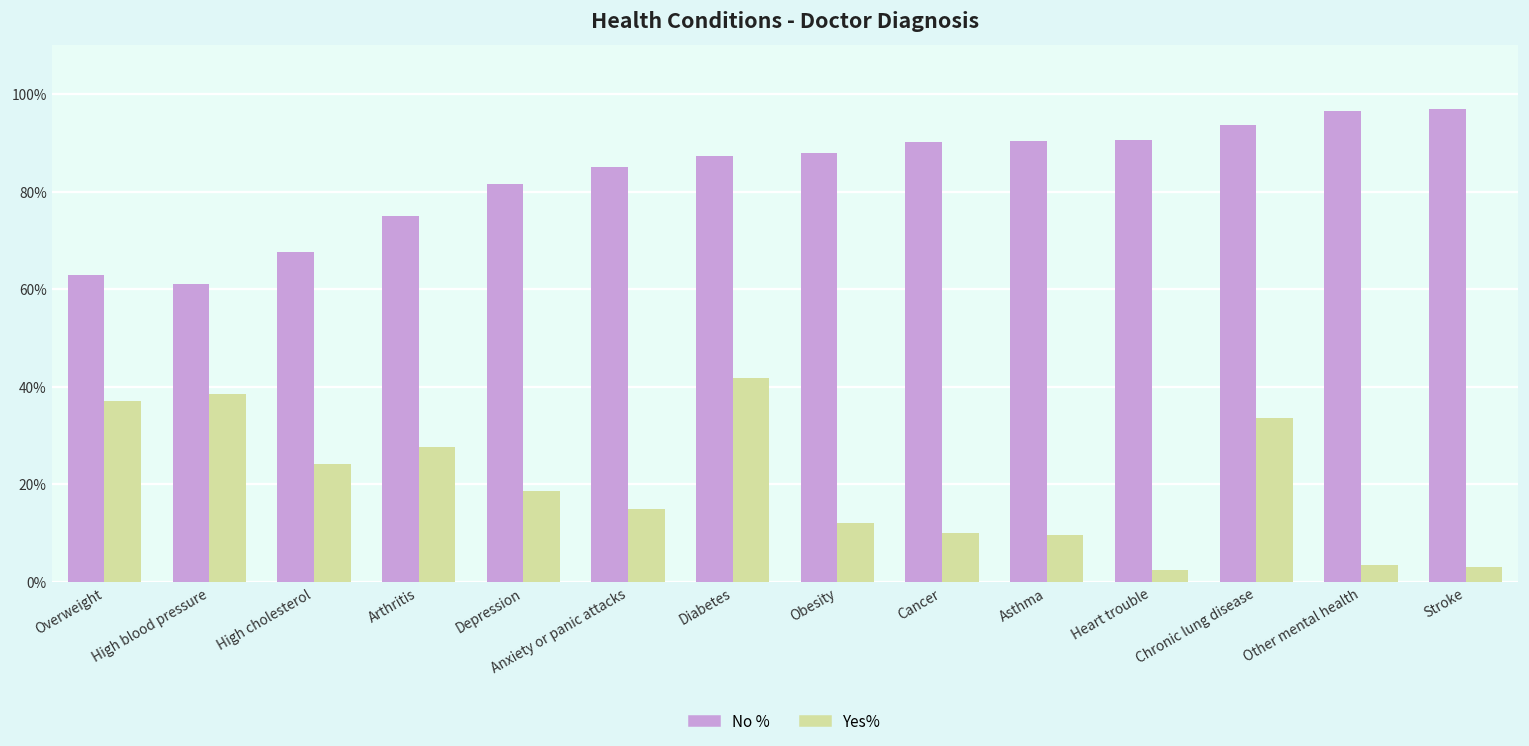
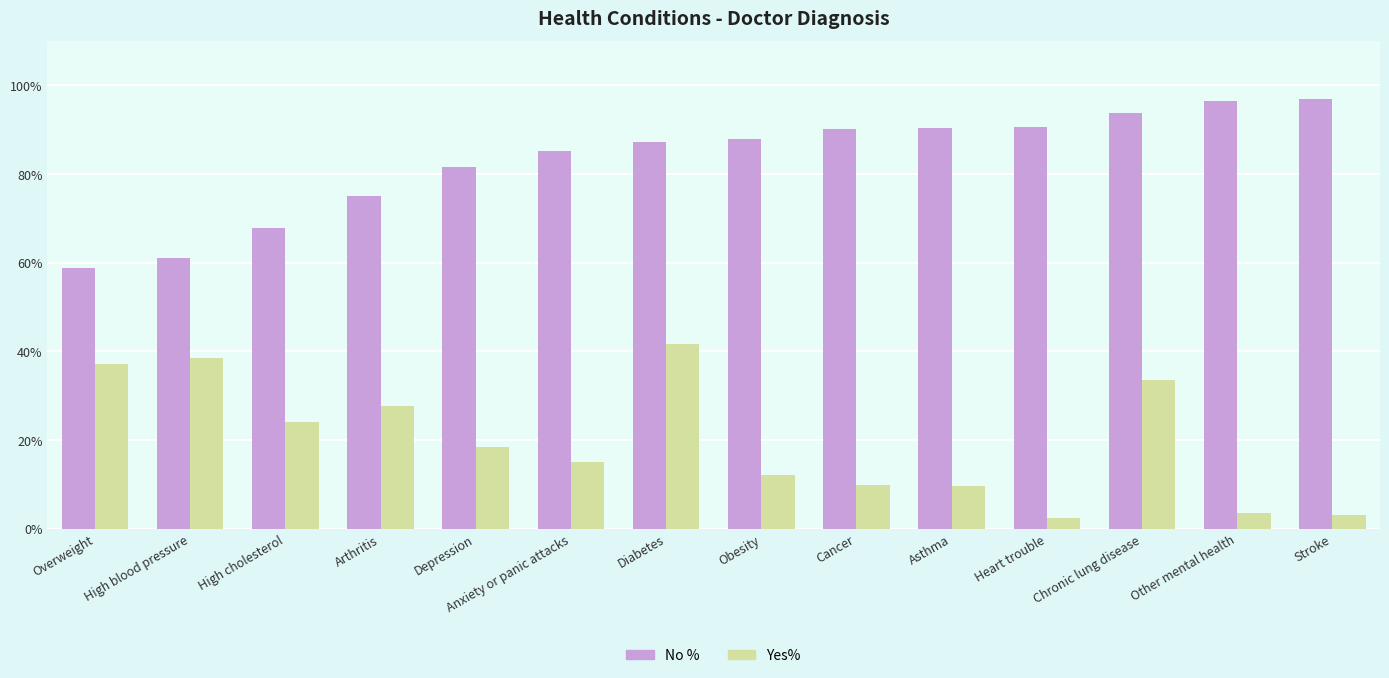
  {
    "No %": {
-     "Overweight": "63%",
+     "Overweight": "59%",
      "High blood pressure": "61%",
      "High cholesterol": "68%",
      "Arthritis": "75%",
      "Depression": "81%",
      "Anxiety or panic attacks": "85%",
      "Diabetes": "87%",
      "Obesity": "88%",
      "Cancer": "90%",
      "Asthma": "90%",
      "Heart trouble": "91%",
      "Chronic lung disease": "94%",
      "Other mental health": "96%",
      "Stroke": "97%"
    },
    "Yes%": {
      "Overweight": "37%",
      "High blood pressure": "39%",
      "High cholesterol": "24%",
      "Arthritis": "28%",
      "Depression": "19%",
      "Anxiety or panic attacks": "15%",
      "Diabetes": "42%",
      "Obesity": "12%",
      "Cancer": "10%",
      "Asthma": "10%",
      "Heart trouble": "2%",
      "Chronic lung disease": "34%",
      "Other mental health": "4%",
      "Stroke": "3%"
    }
  }
